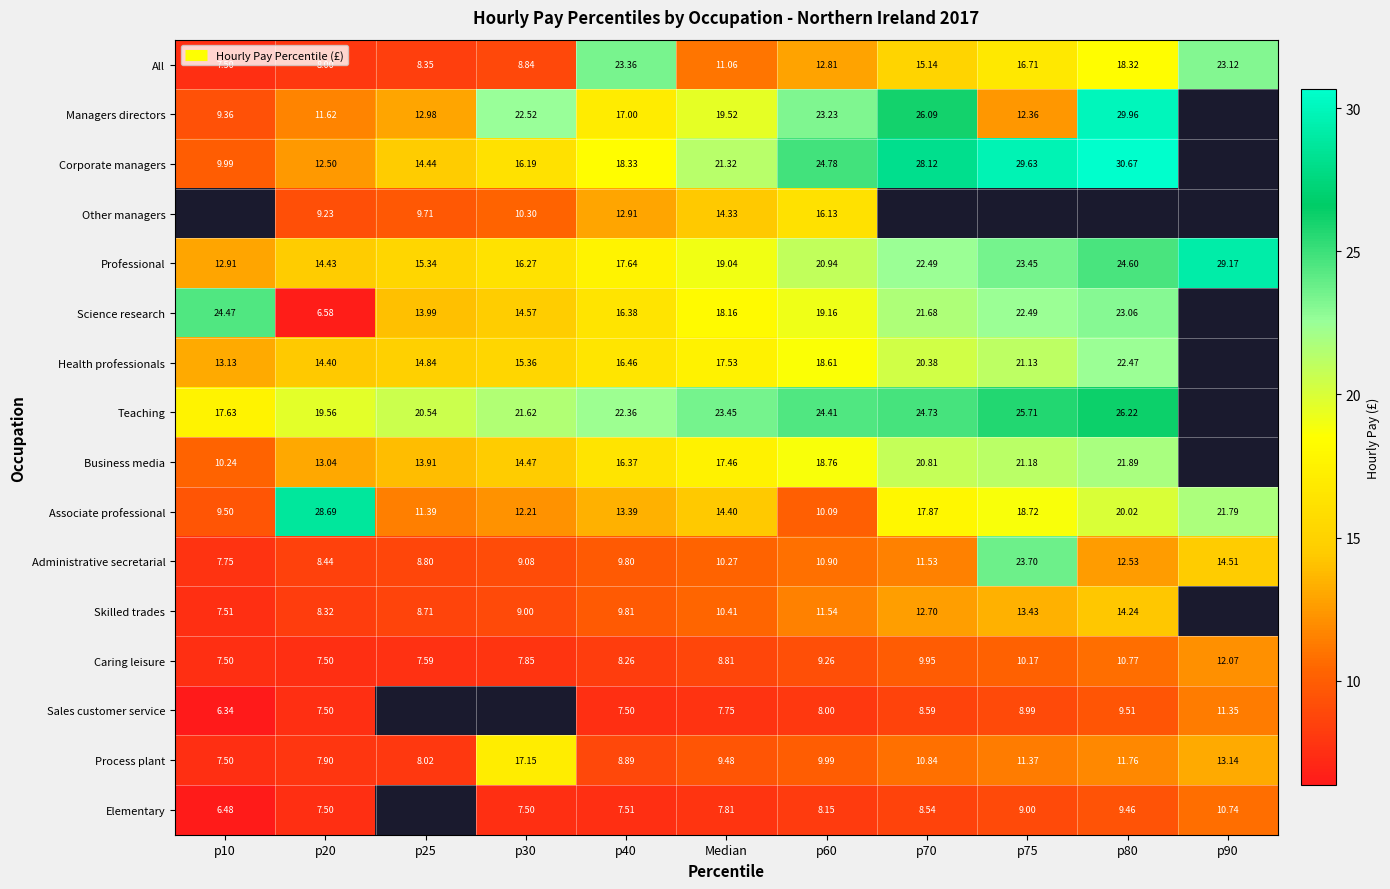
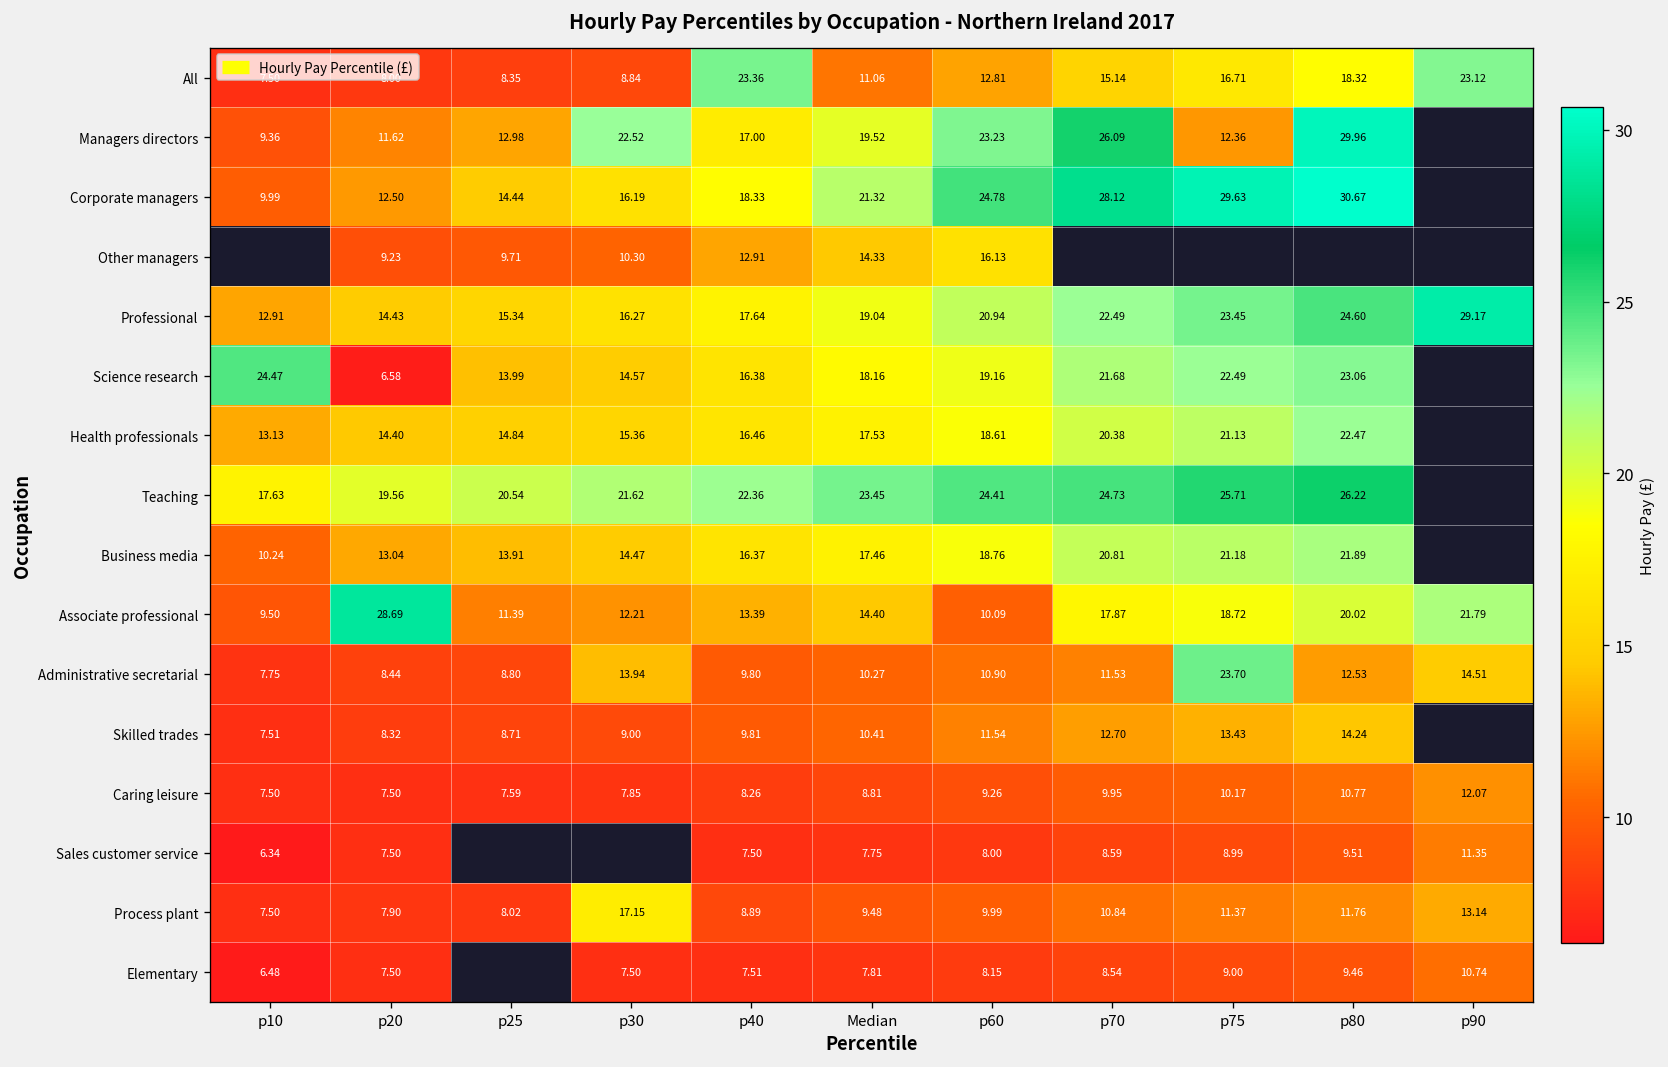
  {
    "All": {
      "p25": 8.35,
      "p30": 8.84,
      "p40": 23.36,
      "Median": 11.06,
      "p60": 12.81,
      "p70": 15.14,
      "p75": 16.71,
      "p80": 18.32,
      "p90": 23.12
    },
    "Managers directors": {
      "p10": 9.36,
      "p20": 11.62,
      "p25": 12.98,
      "p30": 22.52,
      "p40": 17.00,
      "Median": 19.52,
      "p60": 23.23,
      "p70": 26.09,
      "p75": 12.36,
      "p80": 29.96
    },
    "Corporate managers": {
      "p10": 9.99,
      "p20": 12.50,
      "p25": 14.44,
      "p30": 16.19,
      "p40": 18.33,
      "Median": 21.32,
      "p60": 24.78,
      "p70": 28.12,
      "p75": 29.63,
      "p80": 30.67
    },
    "Other managers": {
      "p20": 9.23,
      "p25": 9.71,
      "p30": 10.30,
      "p40": 12.91,
      "Median": 14.33,
      "p60": 16.13
    },
    "Professional": {
      "p10": 12.91,
      "p20": 14.43,
      "p25": 15.34,
      "p30": 16.27,
      "p40": 17.64,
      "Median": 19.04,
      "p60": 20.94,
      "p70": 22.49,
      "p75": 23.45,
      "p80": 24.60,
      "p90": 29.17
    },
    "Science research": {
      "p10": 24.47,
      "p20": 6.58,
      "p25": 13.99,
      "p30": 14.57,
      "p40": 16.38,
      "Median": 18.16,
      "p60": 19.16,
      "p70": 21.68,
      "p75": 22.49,
      "p80": 23.06
    },
    "Health professionals": {
      "p10": 13.13,
      "p20": 14.40,
      "p25": 14.84,
      "p30": 15.36,
      "p40": 16.46,
      "Median": 17.53,
      "p60": 18.61,
      "p70": 20.38,
      "p75": 21.13,
      "p80": 22.47
    },
    "Teaching": {
      "p10": 17.63,
      "p20": 19.56,
      "p25": 20.54,
      "p30": 21.62,
      "p40": 22.36,
      "Median": 23.45,
      "p60": 24.41,
      "p70": 24.73,
      "p75": 25.71,
      "p80": 26.22
    },
    "Business media": {
      "p10": 10.24,
      "p20": 13.04,
      "p25": 13.91,
      "p30": 14.47,
      "p40": 16.37,
      "Median": 17.46,
      "p60": 18.76,
      "p70": 20.81,
      "p75": 21.18,
      "p80": 21.89
    },
    "Associate professional": {
      "p10": 9.50,
      "p20": 28.69,
      "p25": 11.39,
      "p30": 12.21,
      "p40": 13.39,
      "Median": 14.40,
      "p60": 10.09,
      "p70": 17.87,
      "p75": 18.72,
      "p80": 20.02,
      "p90": 21.79
    },
    "Administrative secretarial": {
      "p10": 7.75,
      "p20": 8.44,
      "p25": 8.80,
-     "p30": 9.08,
+     "p30": 13.94,
      "p40": 9.80,
      "Median": 10.27,
      "p60": 10.90,
      "p70": 11.53,
      "p75": 23.70,
      "p80": 12.53,
      "p90": 14.51
    },
    "Skilled trades": {
      "p10": 7.51,
      "p20": 8.32,
      "p25": 8.71,
      "p30": 9.00,
      "p40": 9.81,
      "Median": 10.41,
      "p60": 11.54,
      "p70": 12.70,
      "p75": 13.43,
      "p80": 14.24
    },
    "Caring leisure": {
      "p10": 7.50,
      "p20": 7.50,
      "p25": 7.59,
      "p30": 7.85,
      "p40": 8.26,
      "Median": 8.81,
      "p60": 9.26,
      "p70": 9.95,
      "p75": 10.17,
      "p80": 10.77,
      "p90": 12.07
    },
    "Sales customer service": {
      "p10": 6.34,
      "p20": 7.50,
      "p40": 7.50,
      "Median": 7.75,
      "p60": 8.00,
      "p70": 8.59,
      "p75": 8.99,
      "p80": 9.51,
      "p90": 11.35
    },
    "Process plant": {
      "p10": 7.50,
      "p20": 7.90,
      "p25": 8.02,
      "p30": 17.15,
      "p40": 8.89,
      "Median": 9.48,
      "p60": 9.99,
      "p70": 10.84,
      "p75": 11.37,
      "p80": 11.76,
      "p90": 13.14
    },
    "Elementary": {
      "p10": 6.48,
      "p20": 7.50,
      "p30": 7.50,
      "p40": 7.51,
      "Median": 7.81,
      "p60": 8.15,
      "p70": 8.54,
      "p75": 9.00,
      "p80": 9.46,
      "p90": 10.74
    }
  }
